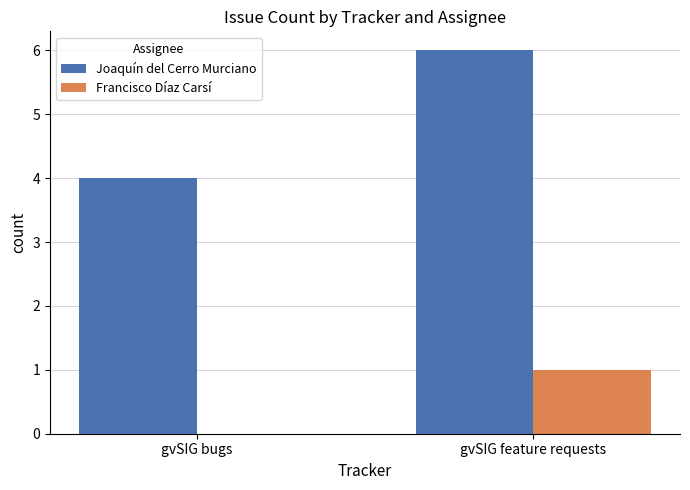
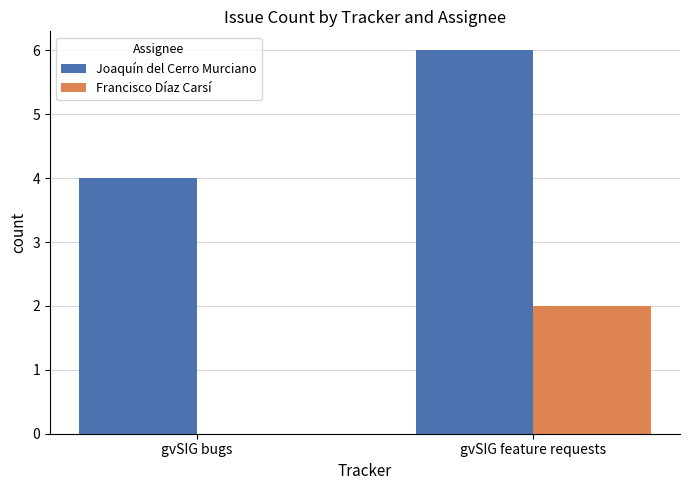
  {
    "Joaquín del Cerro Murciano": {
      "gvSIG bugs": 4,
      "gvSIG feature requests": 6
    },
    "Francisco Díaz Carsí": {
      "gvSIG bugs": 0,
-     "gvSIG feature requests": 1
+     "gvSIG feature requests": 2
    }
  }
